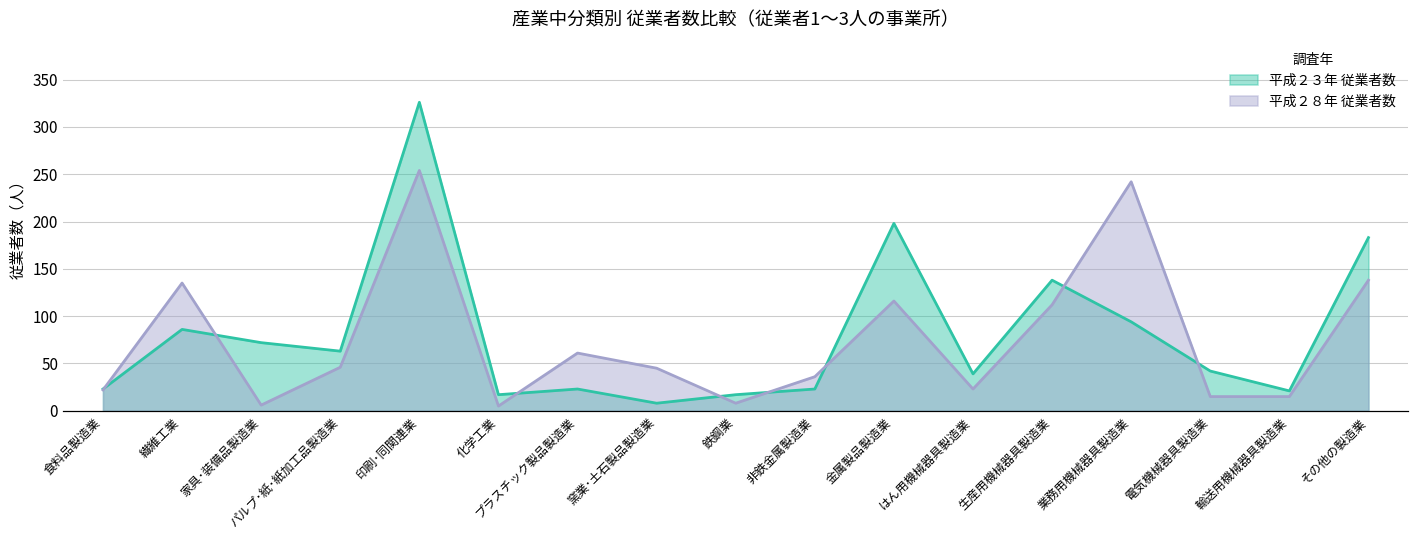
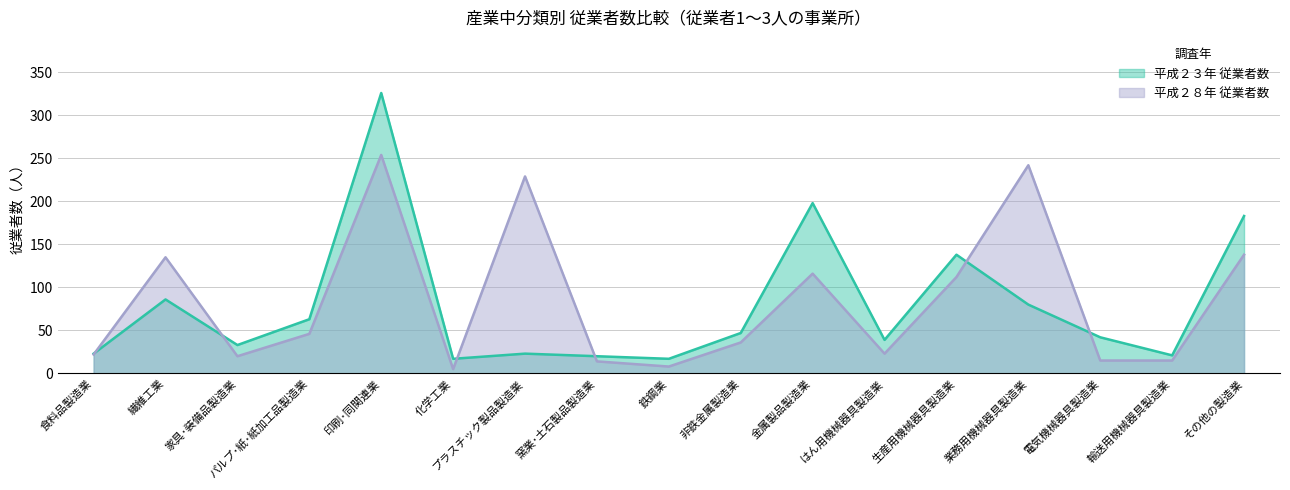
  {
    "平成２３年 従業者数": {
      "繊維工業": 90,
-     "家具･装備品製造業": 70,
+     "家具･装備品製造業": 30,
      "パルプ･紙･紙加工品製造業": 60,
      "印刷･同関連業": 330,
      "化学工業": 20,
      "プラスチック製品製造業": 20,
-     "窯業･土石製品製造業": 10,
+     "窯業･土石製品製造業": 20,
      "鉄鋼業": 20,
-     "非鉄金属製造業": 20,
+     "非鉄金属製造業": 50,
      "金属製品製造業": 200,
      "はん用機械器具製造業": 40,
      "生産用機械器具製造業": 140,
-     "業務用機械器具製造業": 90,
+     "業務用機械器具製造業": 80,
      "電気機械器具製造業": 40,
      "輸送用機械器具製造業": 20,
      "その他の製造業": 180
    },
    "平成２８年 従業者数": {
      "繊維工業": 140,
-     "家具･装備品製造業": 10,
+     "家具･装備品製造業": 20,
      "パルプ･紙･紙加工品製造業": 50,
      "印刷･同関連業": 250,
      "化学工業": 10,
-     "プラスチック製品製造業": 60,
-     "窯業･土石製品製造業": 50,
+     "プラスチック製品製造業": 230,
+     "窯業･土石製品製造業": 10,
      "鉄鋼業": 10,
      "非鉄金属製造業": 40,
      "金属製品製造業": 120,
      "はん用機械器具製造業": 20,
      "生産用機械器具製造業": 110,
      "業務用機械器具製造業": 240,
      "電気機械器具製造業": 20,
      "輸送用機械器具製造業": 20,
      "その他の製造業": 140
    }
  }
